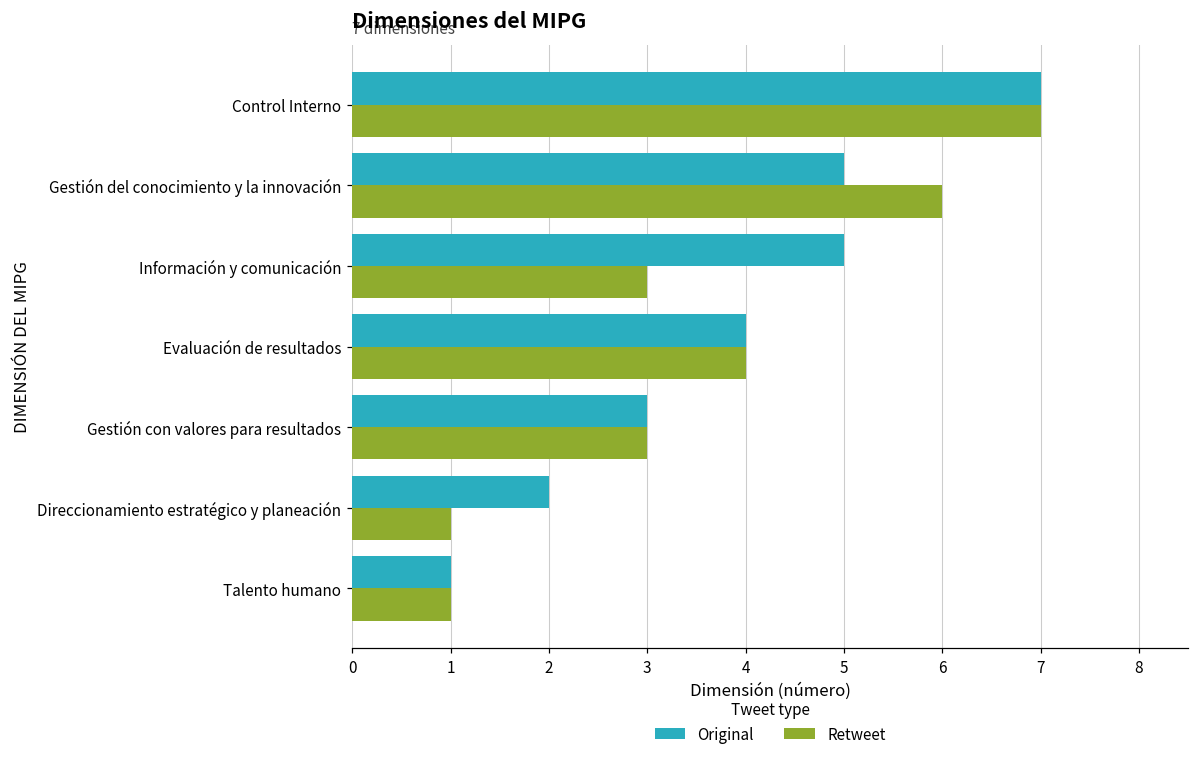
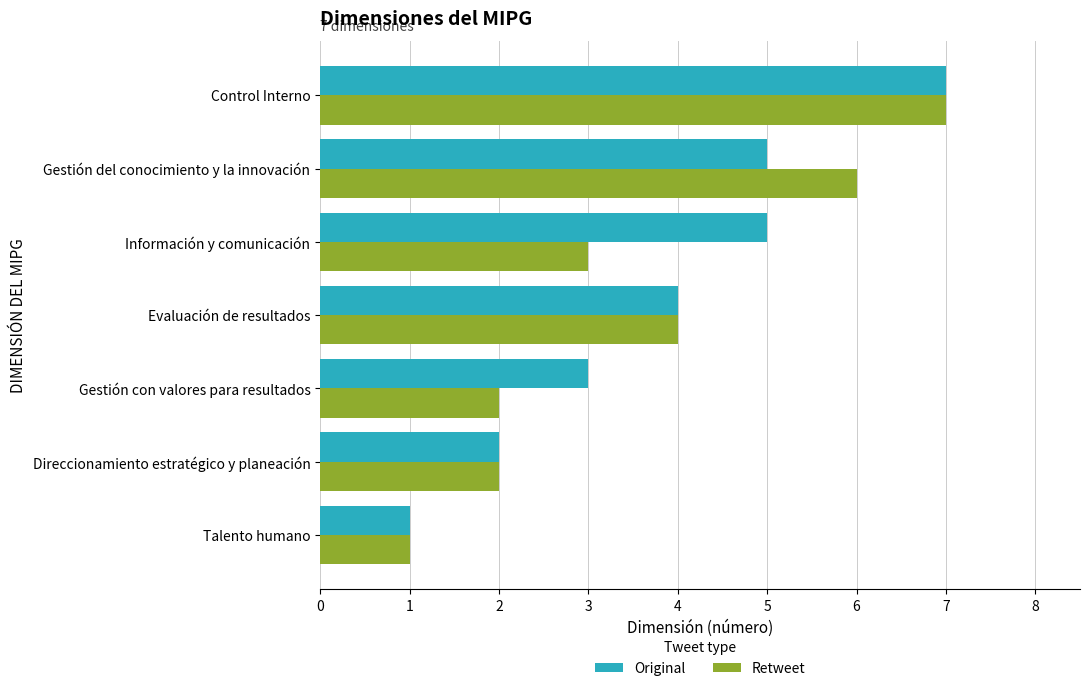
  {
    "Original": {
      "Control Interno": 7,
      "Gestión del conocimiento y la innovación": 5,
      "Información y comunicación": 5,
      "Evaluación de resultados": 4,
      "Gestión con valores para resultados": 3,
      "Direccionamiento estratégico y planeación": 2,
      "Talento humano": 1
    },
    "Retweet": {
      "Control Interno": 7,
      "Gestión del conocimiento y la innovación": 6,
      "Información y comunicación": 3,
      "Evaluación de resultados": 4,
-     "Gestión con valores para resultados": 3,
-     "Direccionamiento estratégico y planeación": 1,
+     "Gestión con valores para resultados": 2,
+     "Direccionamiento estratégico y planeación": 2,
      "Talento humano": 1
    }
  }
